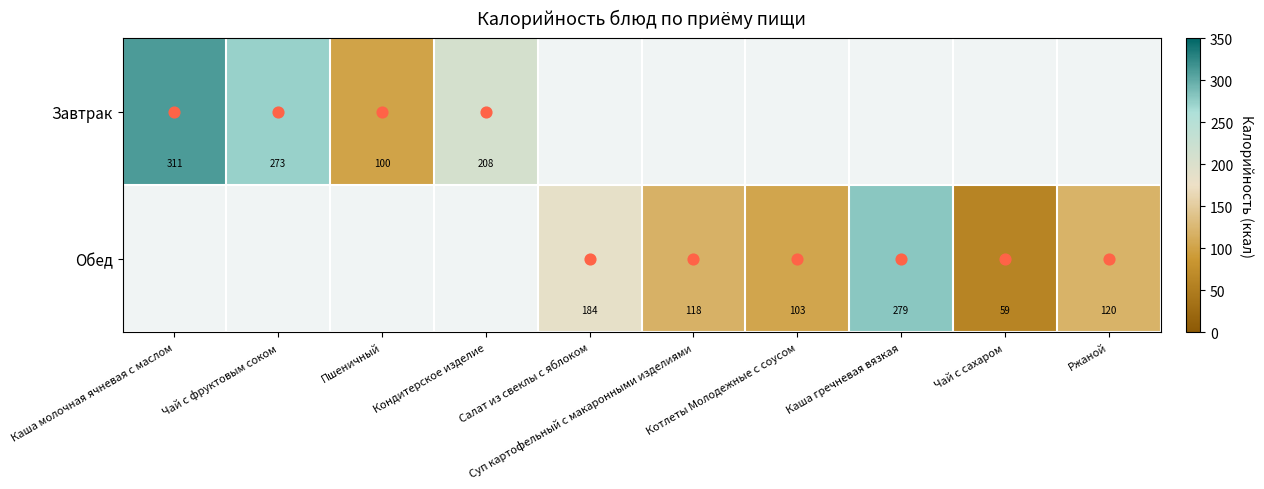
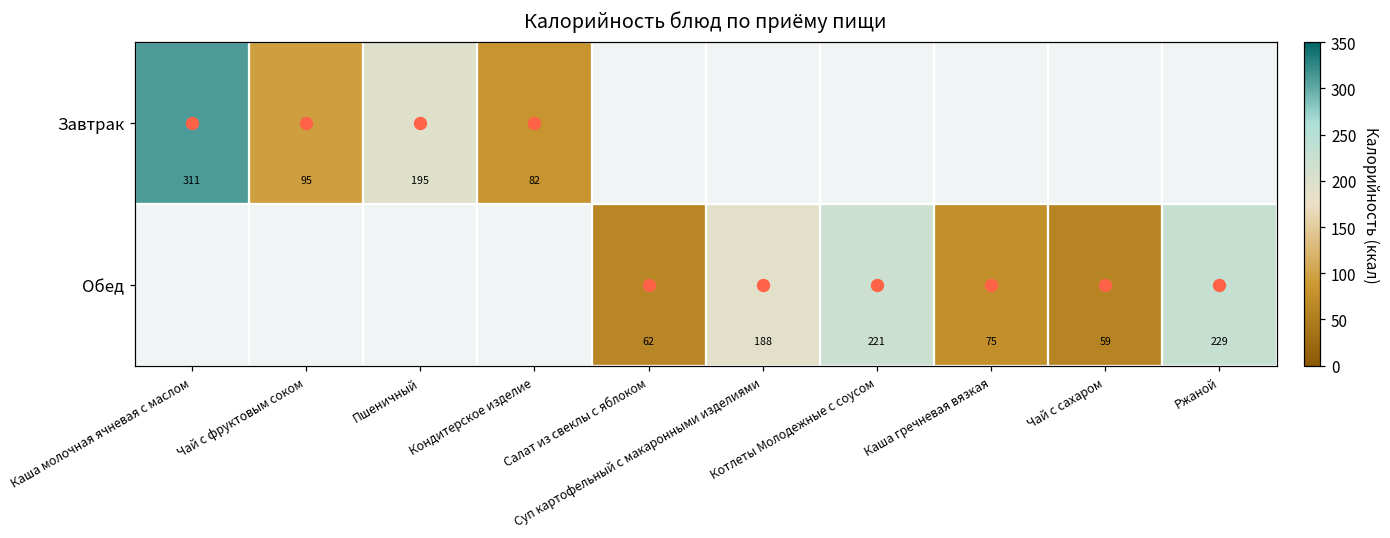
  {
    "Завтрак": {
      "Каша молочная ячневая с маслом": 311,
-     "Чай с фруктовым соком": 273,
-     "Пшеничный": 100,
-     "Кондитерское изделие": 208
+     "Чай с фруктовым соком": 95,
+     "Пшеничный": 195,
+     "Кондитерское изделие": 82
    },
    "Обед": {
-     "Салат из свеклы с яблоком": 184,
-     "Суп картофельный с макаронными изделиями": 118,
-     "Котлеты Молодежные с соусом": 103,
-     "Каша гречневая вязкая": 279,
+     "Салат из свеклы с яблоком": 62,
+     "Суп картофельный с макаронными изделиями": 188,
+     "Котлеты Молодежные с соусом": 221,
+     "Каша гречневая вязкая": 75,
      "Чай с сахаром": 59,
-     "Ржаной": 120
+     "Ржаной": 229
    }
  }
